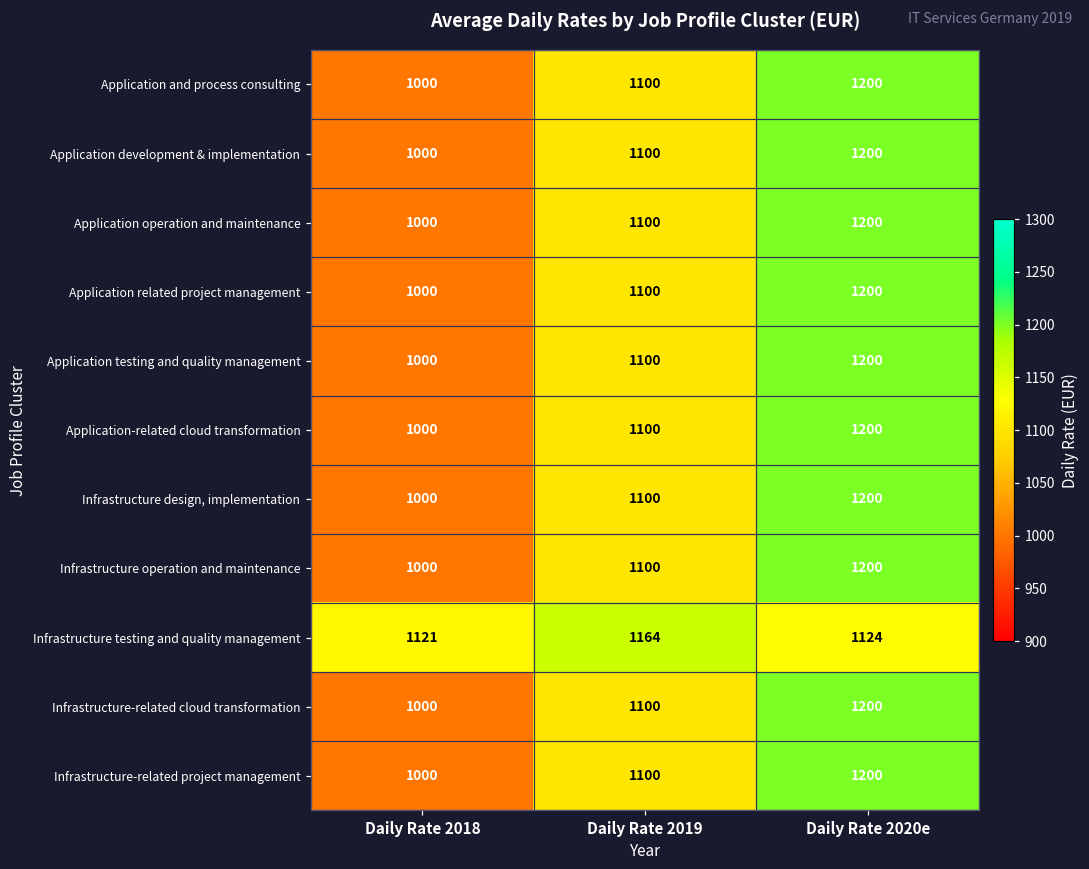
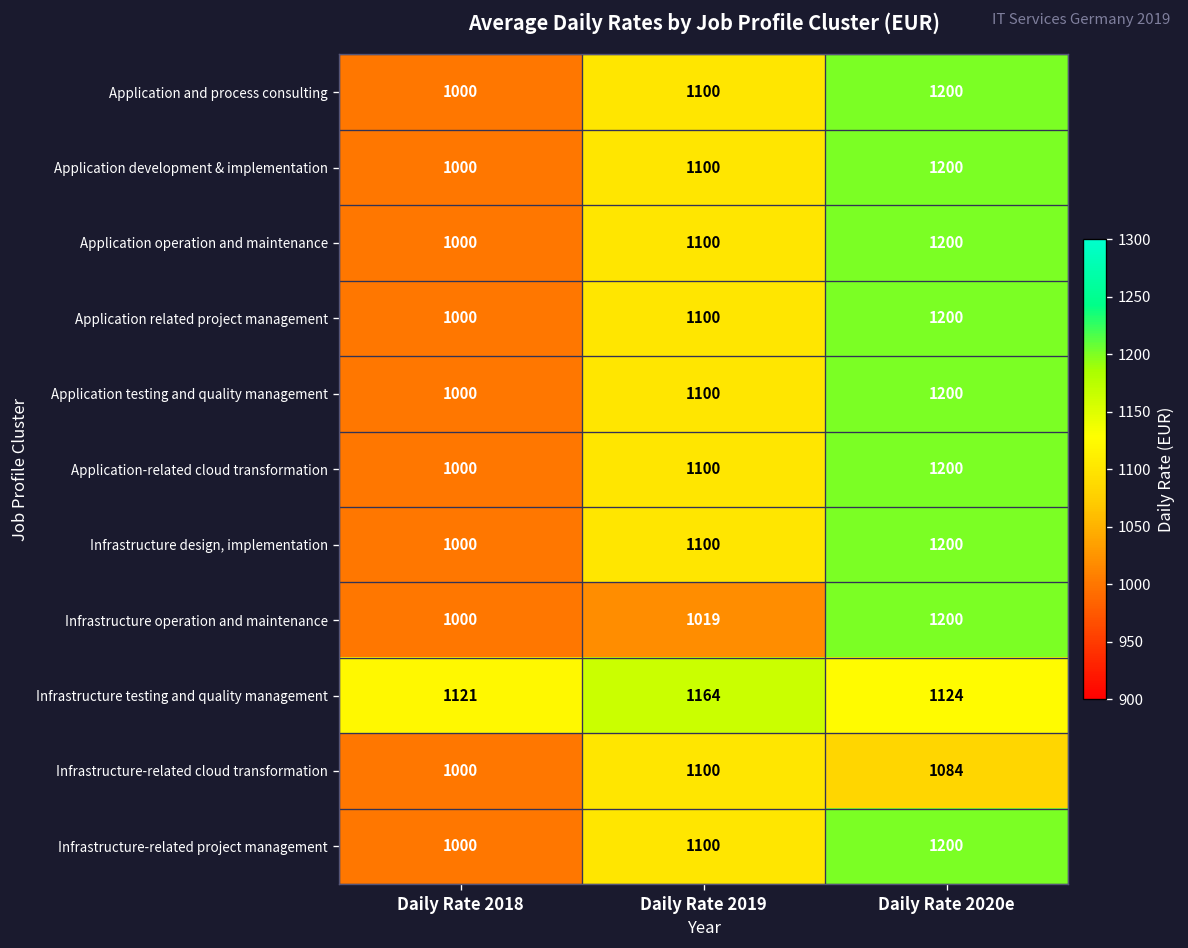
  {
    "Application and process consulting": {
      "Daily Rate 2018": 1000,
      "Daily Rate 2019": 1100,
      "Daily Rate 2020e": 1200
    },
    "Application development & implementation": {
      "Daily Rate 2018": 1000,
      "Daily Rate 2019": 1100,
      "Daily Rate 2020e": 1200
    },
    "Application operation and maintenance": {
      "Daily Rate 2018": 1000,
      "Daily Rate 2019": 1100,
      "Daily Rate 2020e": 1200
    },
    "Application related project management": {
      "Daily Rate 2018": 1000,
      "Daily Rate 2019": 1100,
      "Daily Rate 2020e": 1200
    },
    "Application testing and quality management": {
      "Daily Rate 2018": 1000,
      "Daily Rate 2019": 1100,
      "Daily Rate 2020e": 1200
    },
    "Application-related cloud transformation": {
      "Daily Rate 2018": 1000,
      "Daily Rate 2019": 1100,
      "Daily Rate 2020e": 1200
    },
    "Infrastructure design, implementation": {
      "Daily Rate 2018": 1000,
      "Daily Rate 2019": 1100,
      "Daily Rate 2020e": 1200
    },
    "Infrastructure operation and maintenance": {
      "Daily Rate 2018": 1000,
-     "Daily Rate 2019": 1100,
+     "Daily Rate 2019": 1019,
      "Daily Rate 2020e": 1200
    },
    "Infrastructure testing and quality management": {
      "Daily Rate 2018": 1121,
      "Daily Rate 2019": 1164,
      "Daily Rate 2020e": 1124
    },
    "Infrastructure-related cloud transformation": {
      "Daily Rate 2018": 1000,
      "Daily Rate 2019": 1100,
-     "Daily Rate 2020e": 1200
+     "Daily Rate 2020e": 1084
    },
    "Infrastructure-related project management": {
      "Daily Rate 2018": 1000,
      "Daily Rate 2019": 1100,
      "Daily Rate 2020e": 1200
    }
  }
